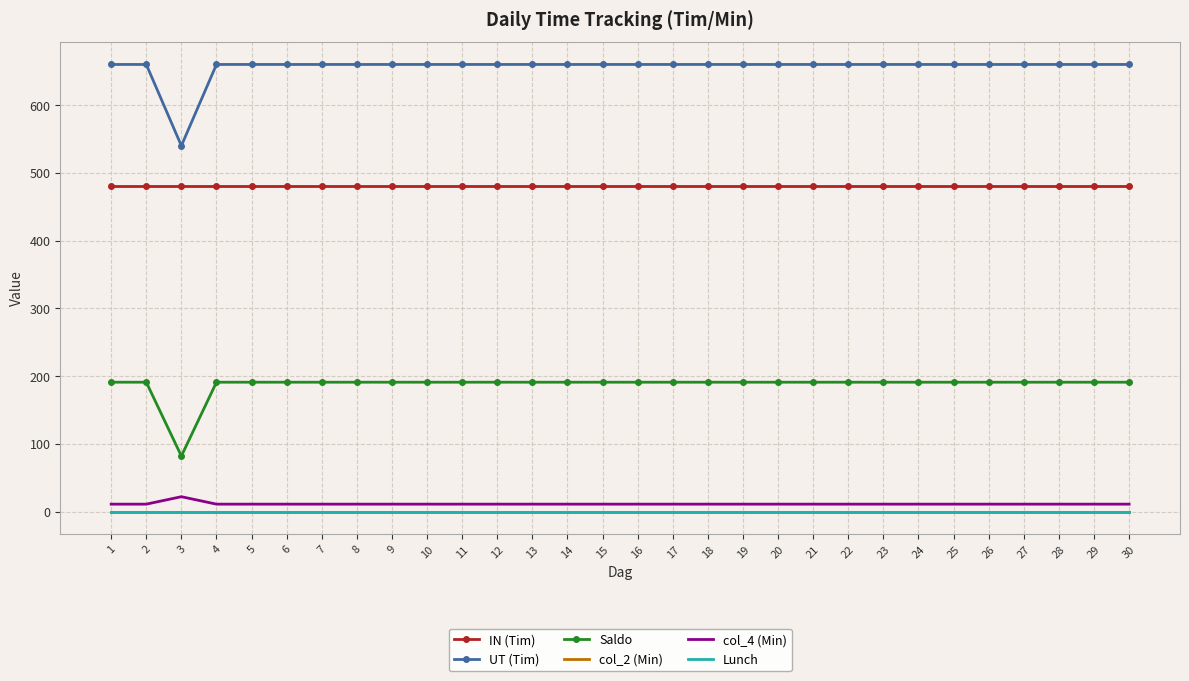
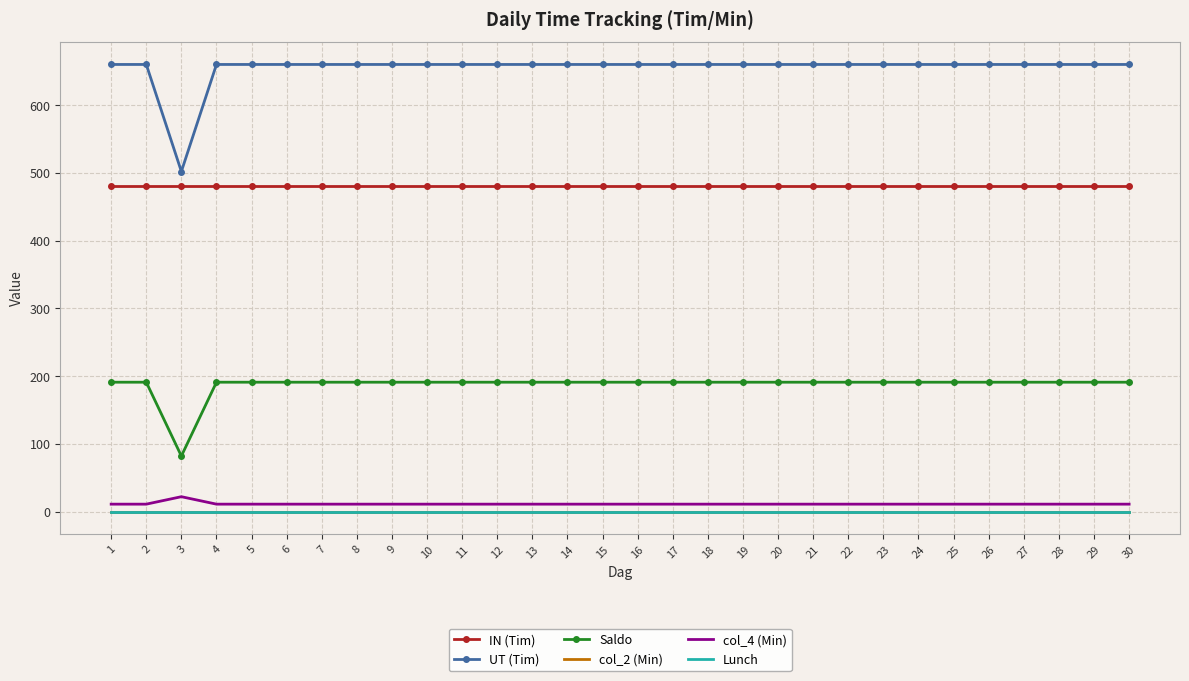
  {
    "IN (Tim)": {
      "1": 480,
      "2": 480,
      "3": 480,
      "4": 480,
      "5": 480,
      "6": 480,
      "7": 480,
      "8": 480,
      "9": 480,
      "10": 480,
      "11": 480,
      "12": 480,
      "13": 480,
      "14": 480,
      "15": 480,
      "16": 480,
      "17": 480,
      "18": 480,
      "19": 480,
      "20": 480,
      "21": 480,
      "22": 480,
      "23": 480,
      "24": 480,
      "25": 480,
      "26": 480,
      "27": 480,
      "28": 480,
      "29": 480,
      "30": 480
    },
    "UT (Tim)": {
      "1": 660,
      "2": 660,
-     "3": 540,
+     "3": 500,
      "4": 660,
      "5": 660,
      "6": 660,
      "7": 660,
      "8": 660,
      "9": 660,
      "10": 660,
      "11": 660,
      "12": 660,
      "13": 660,
      "14": 660,
      "15": 660,
      "16": 660,
      "17": 660,
      "18": 660,
      "19": 660,
      "20": 660,
      "21": 660,
      "22": 660,
      "23": 660,
      "24": 660,
      "25": 660,
      "26": 660,
      "27": 660,
      "28": 660,
      "29": 660,
      "30": 660
    },
    "Saldo": {
      "1": 190,
      "2": 190,
      "3": 80,
      "4": 190,
      "5": 190,
      "6": 190,
      "7": 190,
      "8": 190,
      "9": 190,
      "10": 190,
      "11": 190,
      "12": 190,
      "13": 190,
      "14": 190,
      "15": 190,
      "16": 190,
      "17": 190,
      "18": 190,
      "19": 190,
      "20": 190,
      "21": 190,
      "22": 190,
      "23": 190,
      "24": 190,
      "25": 190,
      "26": 190,
      "27": 190,
      "28": 190,
      "29": 190,
      "30": 190
    },
    "Lunch": {
      "1": 0,
      "2": 0,
      "3": 0,
      "4": 0,
      "5": 0,
      "6": 0,
      "7": 0,
      "8": 0,
      "9": 0,
      "10": 0,
      "11": 0,
      "12": 0,
      "13": 0,
      "14": 0,
      "15": 0,
      "16": 0,
      "17": 0,
      "18": 0,
      "19": 0,
      "20": 0,
      "21": 0,
      "22": 0,
      "23": 0,
      "24": 0,
      "25": 0,
      "26": 0,
      "27": 0,
      "28": 0,
      "29": 0,
      "30": 0
    },
    "col_4 (Min)": {
      "1": 10,
      "2": 10,
      "3": 20,
      "4": 10,
      "5": 10,
      "6": 10,
      "7": 10,
      "8": 10,
      "9": 10,
      "10": 10,
      "11": 10,
      "12": 10,
      "13": 10,
      "14": 10,
      "15": 10,
      "16": 10,
      "17": 10,
      "18": 10,
      "19": 10,
      "20": 10,
      "21": 10,
      "22": 10,
      "23": 10,
      "24": 10,
      "25": 10,
      "26": 10,
      "27": 10,
      "28": 10,
      "29": 10,
      "30": 10
    }
  }
